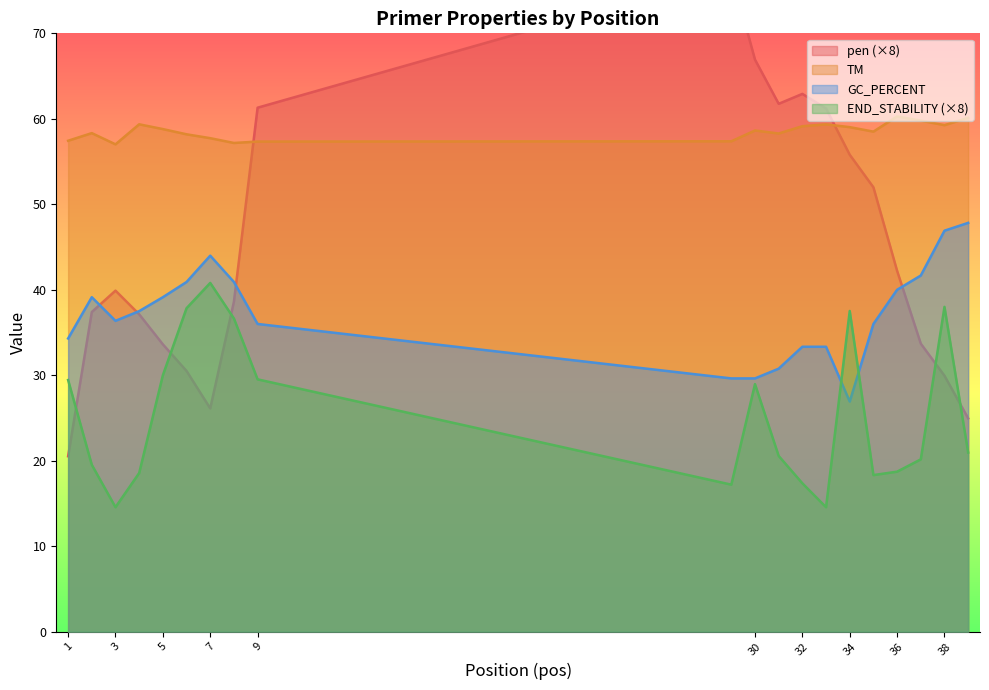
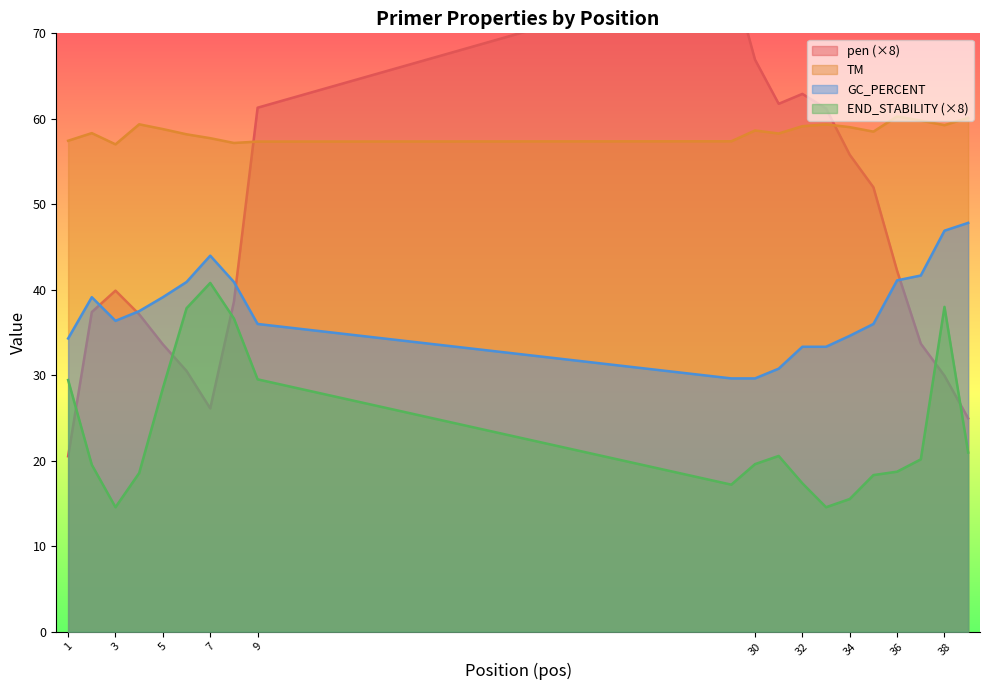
  {
    "GC_PERCENT": {
      "1": 34,
      "3": 36,
      "5": 39,
      "7": 44,
      "9": 36,
      "30": 30,
      "32": 33,
-     "34": 27,
-     "36": 40,
+     "34": 35,
+     "36": 41,
      "38": 47
    },
    "END_STABILITY (×8)": {
      "1": 29,
      "3": 15,
-     "5": 30,
+     "5": 28,
      "7": 41,
      "9": 30,
-     "30": 29,
+     "30": 20,
      "32": 17,
-     "34": 38,
+     "34": 16,
      "36": 19,
      "38": 38
    }
  }
